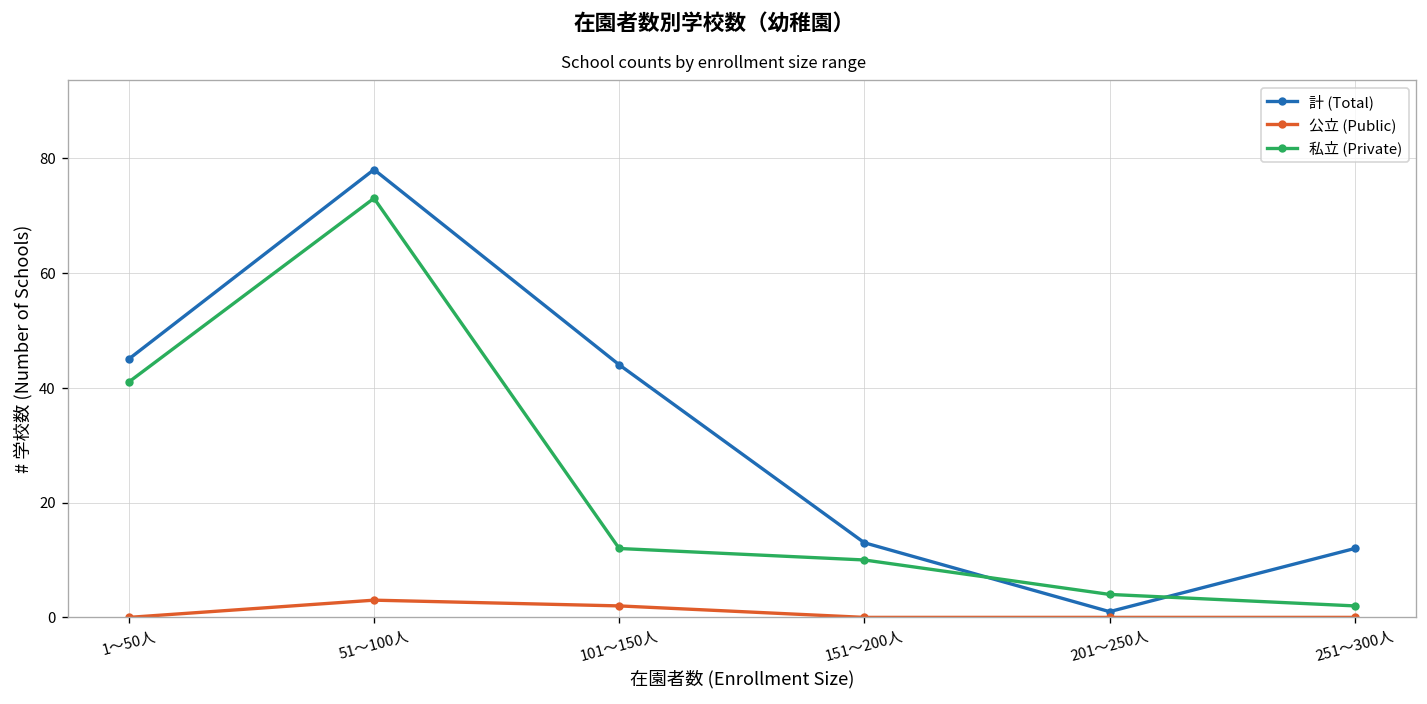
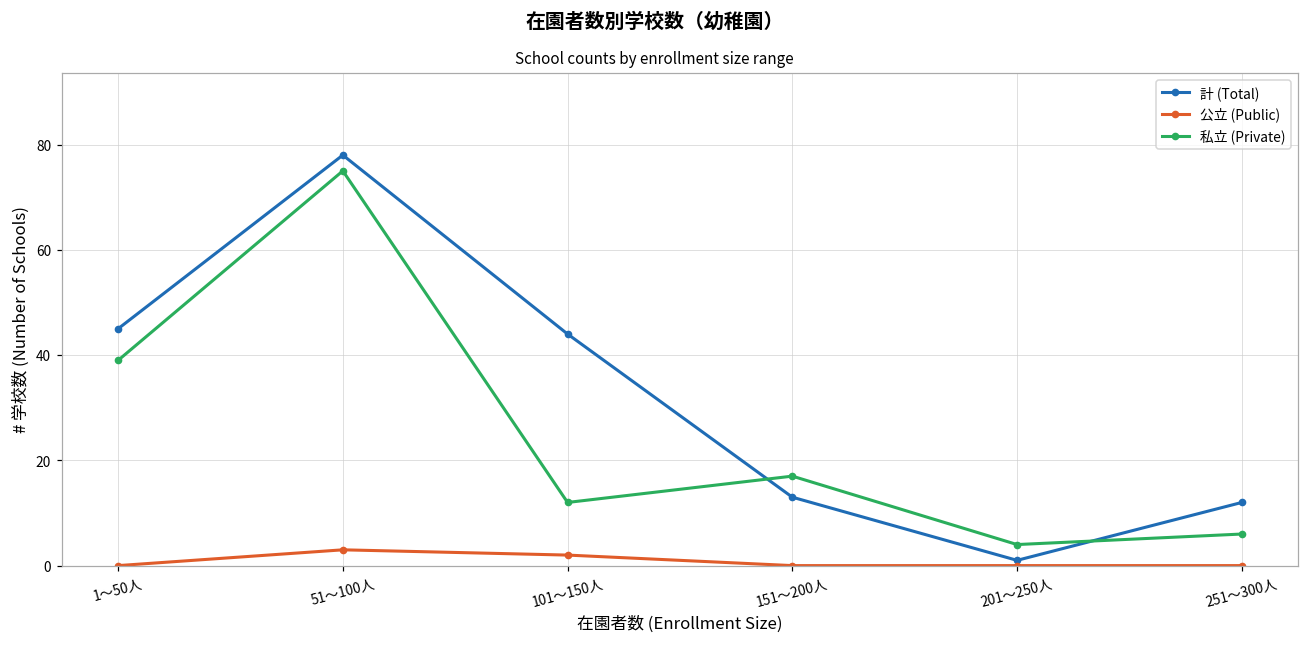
  {
    "計 (Total)": {
      "1～50人": 45,
      "51～100人": 78,
      "101～150人": 44,
      "151～200人": 13,
      "201～250人": 1,
      "251～300人": 12
    },
    "公立 (Public)": {
      "1～50人": 0,
      "51～100人": 3,
      "101～150人": 2,
      "151～200人": 0,
      "201～250人": 0,
      "251～300人": 0
    },
    "私立 (Private)": {
-     "1～50人": 41,
-     "51～100人": 73,
+     "1～50人": 39,
+     "51～100人": 75,
      "101～150人": 12,
-     "151～200人": 10,
+     "151～200人": 17,
      "201～250人": 4,
-     "251～300人": 2
+     "251～300人": 6
    }
  }
